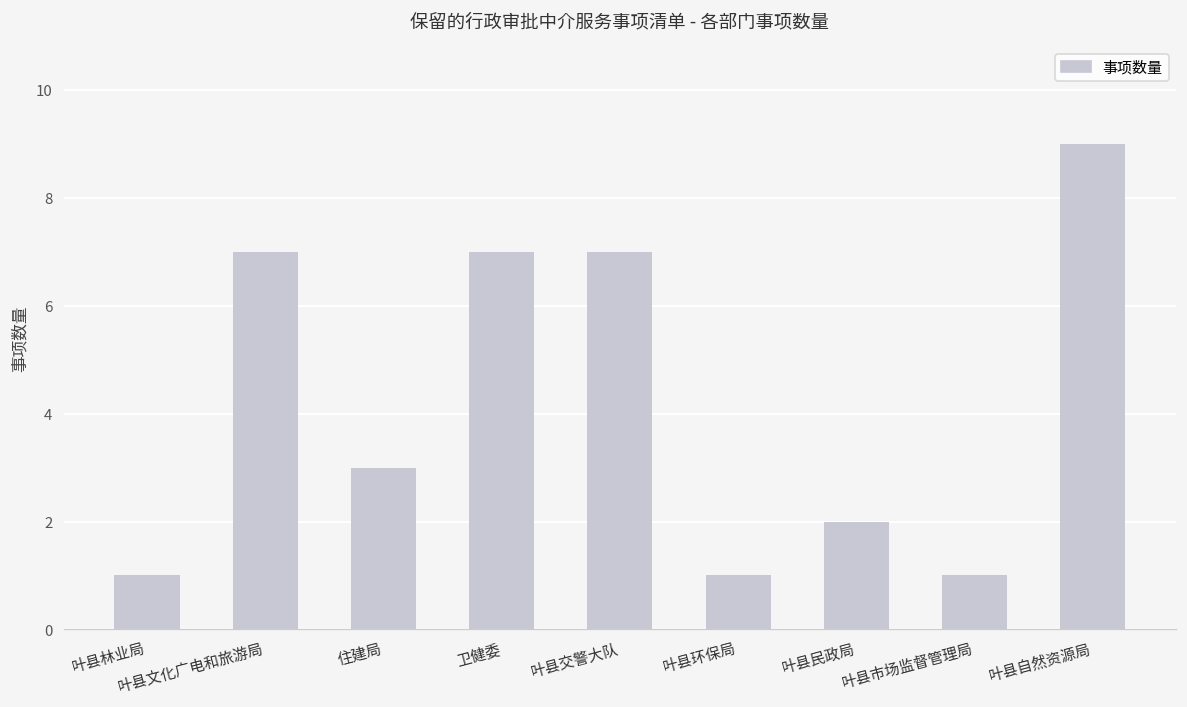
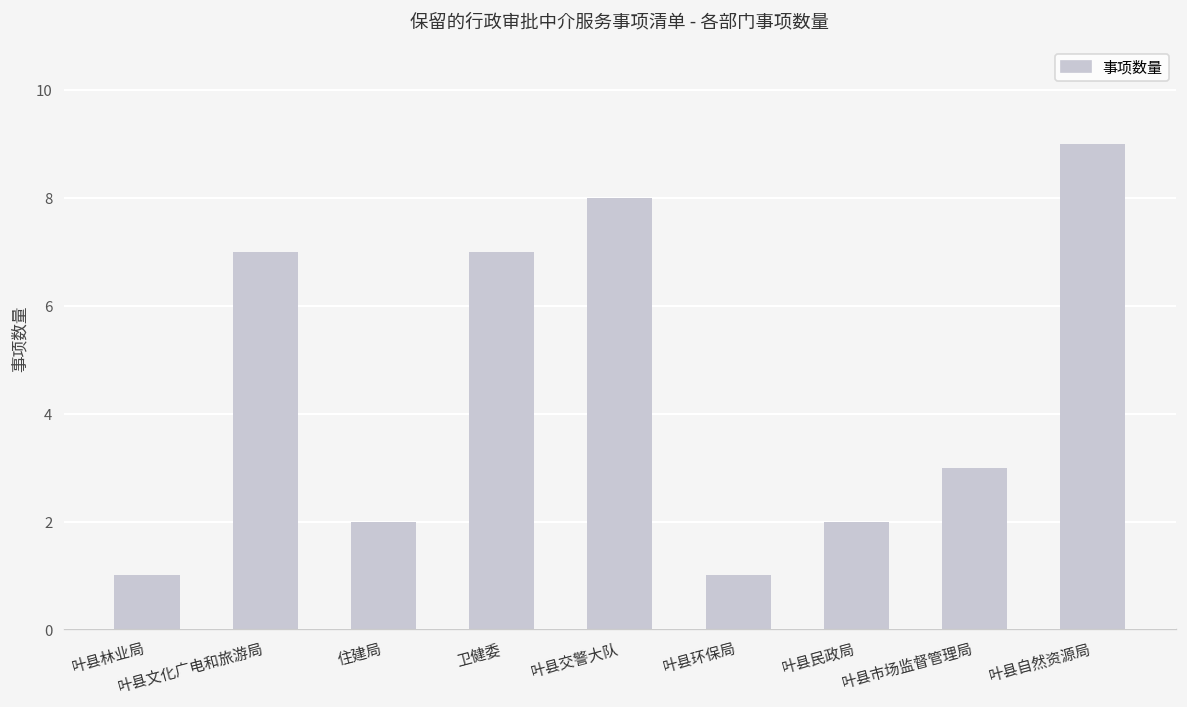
  {
    "叶县林业局": 1,
    "叶县文化广电和旅游局": 7,
-   "住建局": 3,
+   "住建局": 2,
    "卫健委": 7,
-   "叶县交警大队": 7,
+   "叶县交警大队": 8,
    "叶县环保局": 1,
    "叶县民政局": 2,
-   "叶县市场监督管理局": 1,
+   "叶县市场监督管理局": 3,
    "叶县自然资源局": 9
  }
